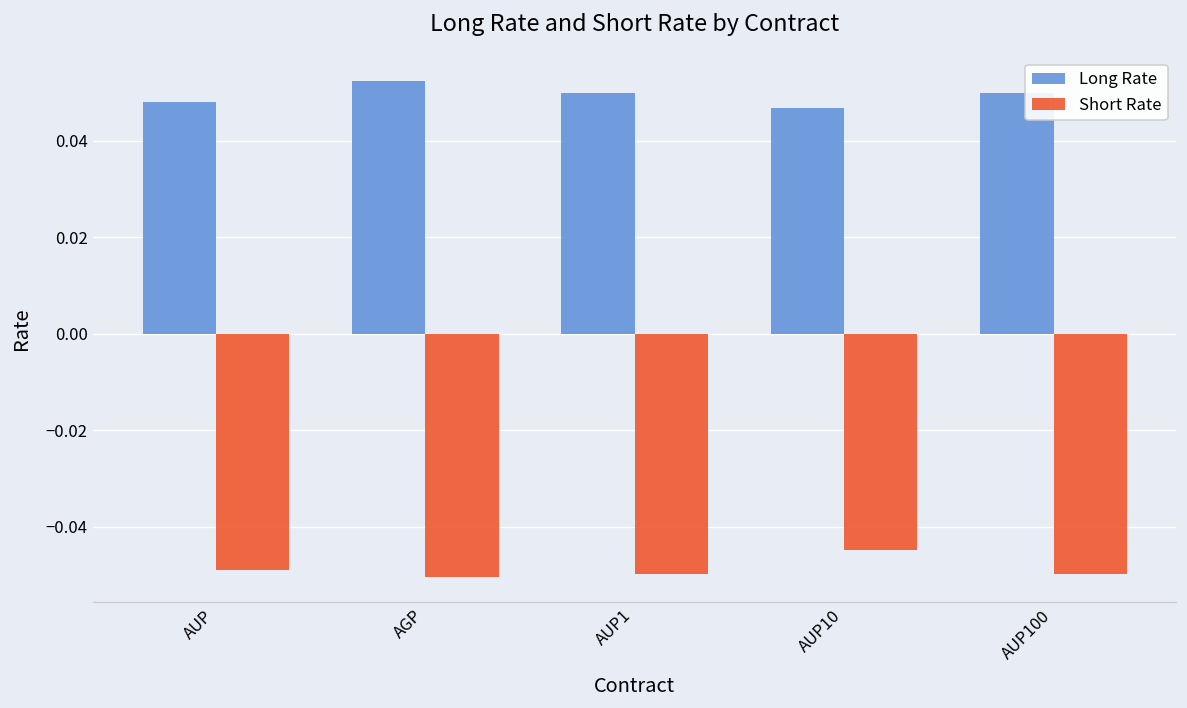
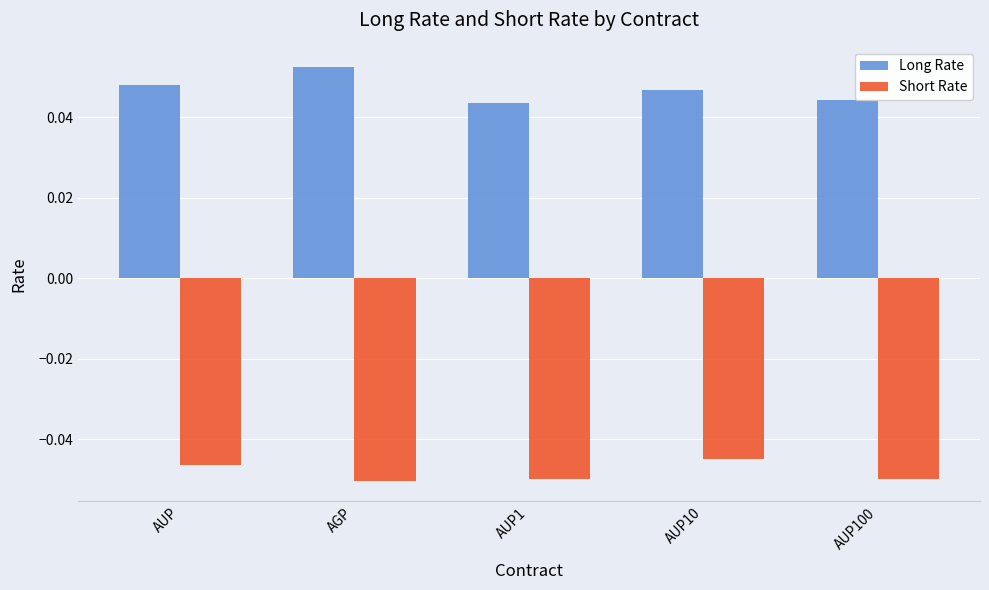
  {
    "Long Rate": {
      "AUP": 0.048,
      "AGP": 0.052,
-     "AUP1": 0.050,
+     "AUP1": 0.044,
      "AUP10": 0.047,
-     "AUP100": 0.050
+     "AUP100": 0.044
    },
    "Short Rate": {
-     "AUP": -0.049,
+     "AUP": -0.046,
      "AGP": -0.050,
      "AUP1": -0.050,
      "AUP10": -0.045,
      "AUP100": -0.050
    }
  }
